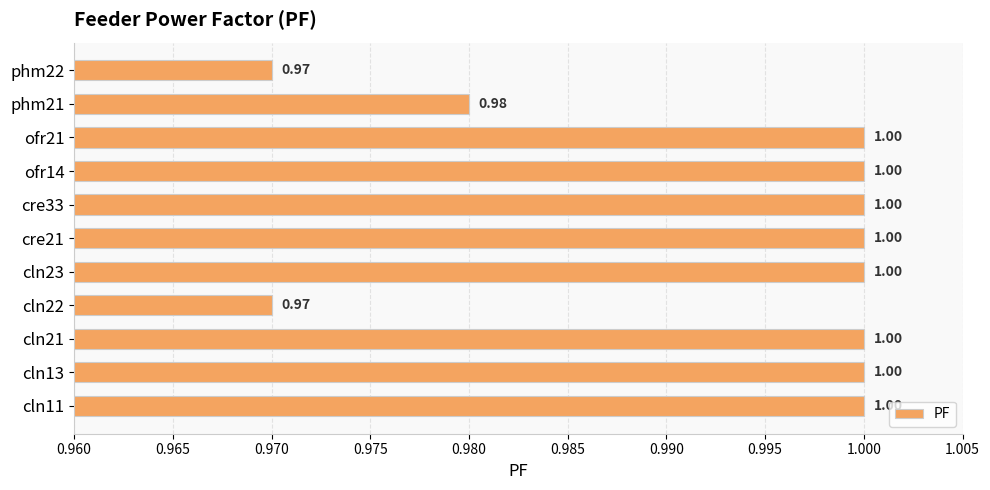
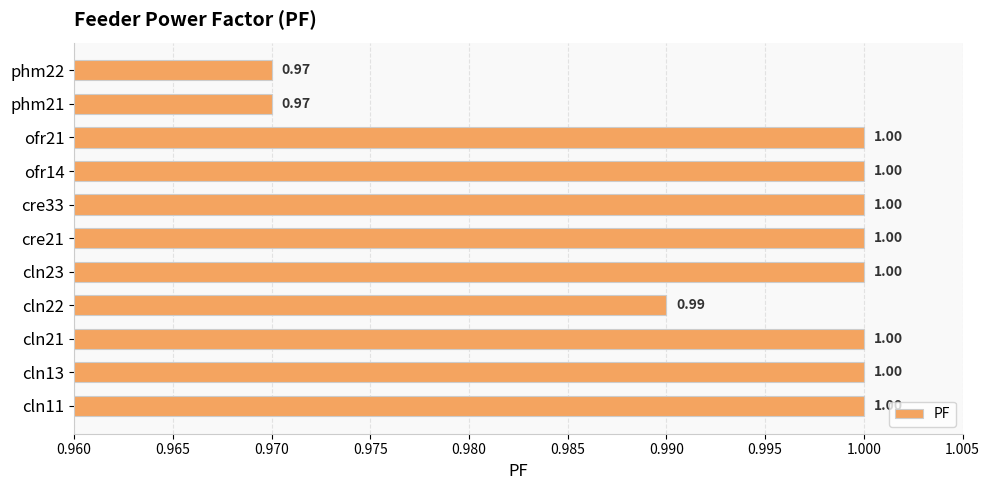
  {
    "phm22": 0.97,
-   "phm21": 0.98,
+   "phm21": 0.97,
    "ofr21": 1.00,
    "ofr14": 1.00,
    "cre33": 1.00,
    "cre21": 1.00,
    "cln23": 1.00,
-   "cln22": 0.97,
+   "cln22": 0.99,
    "cln21": 1.00,
    "cln13": 1.00
  }
